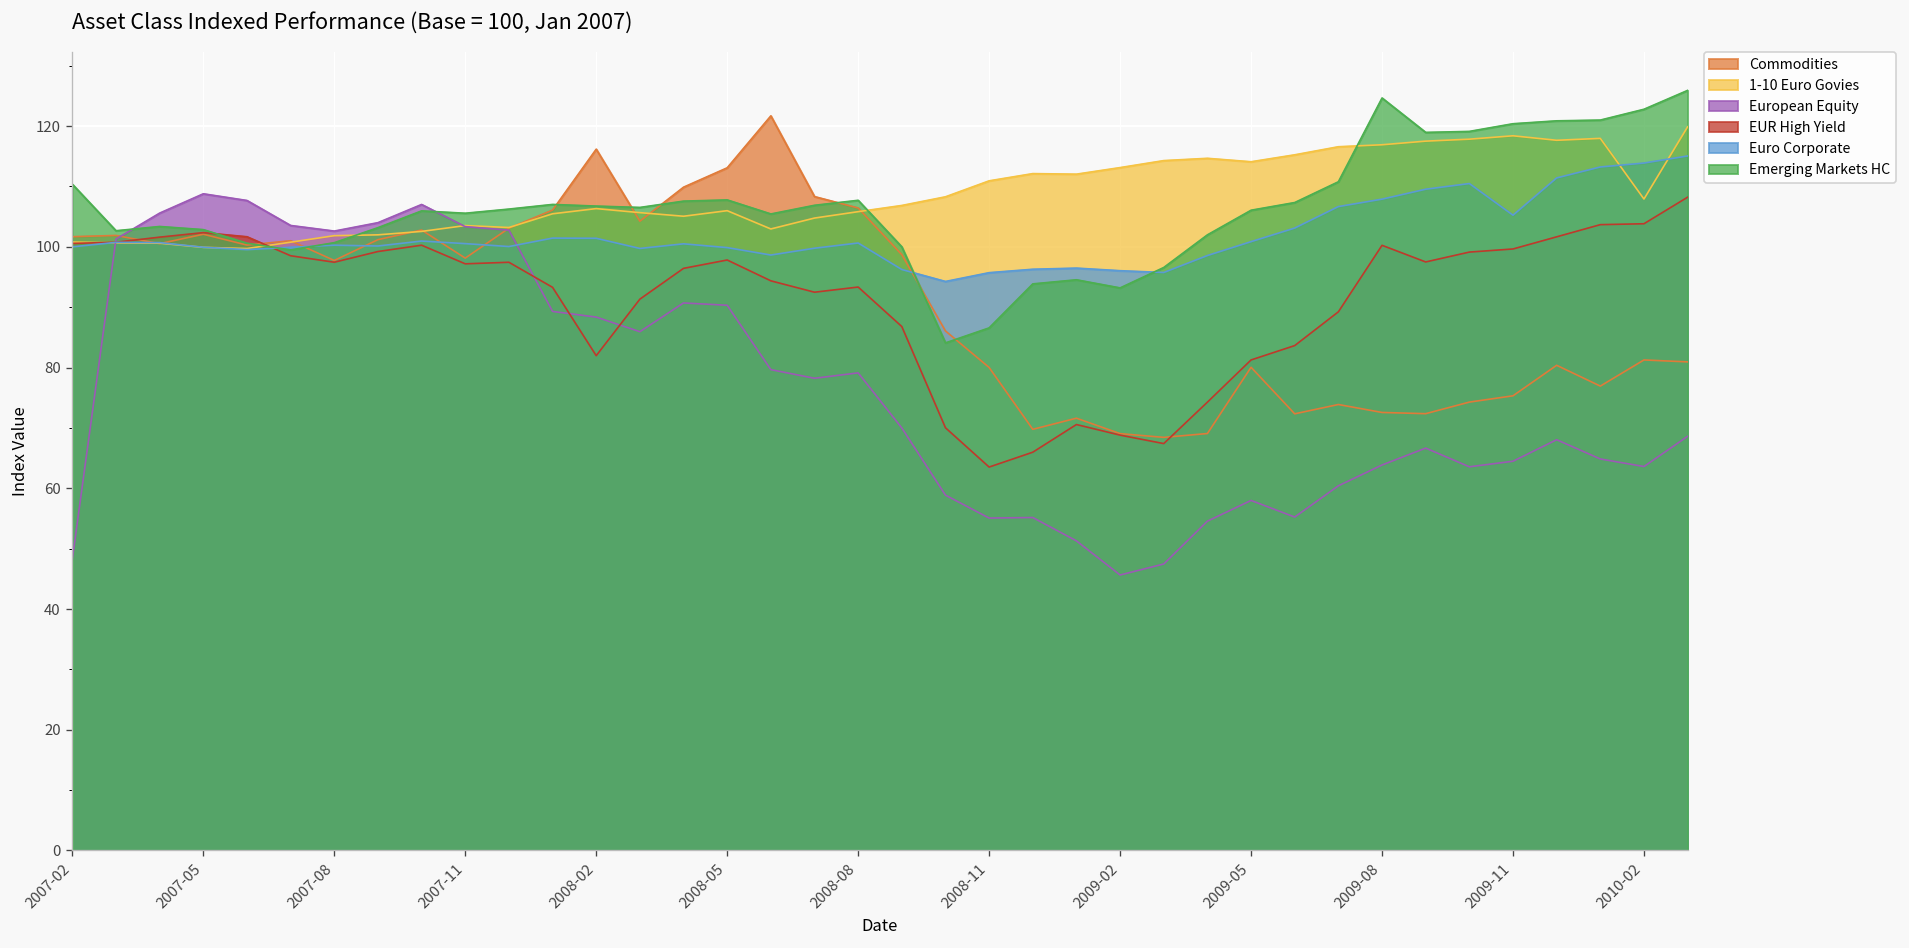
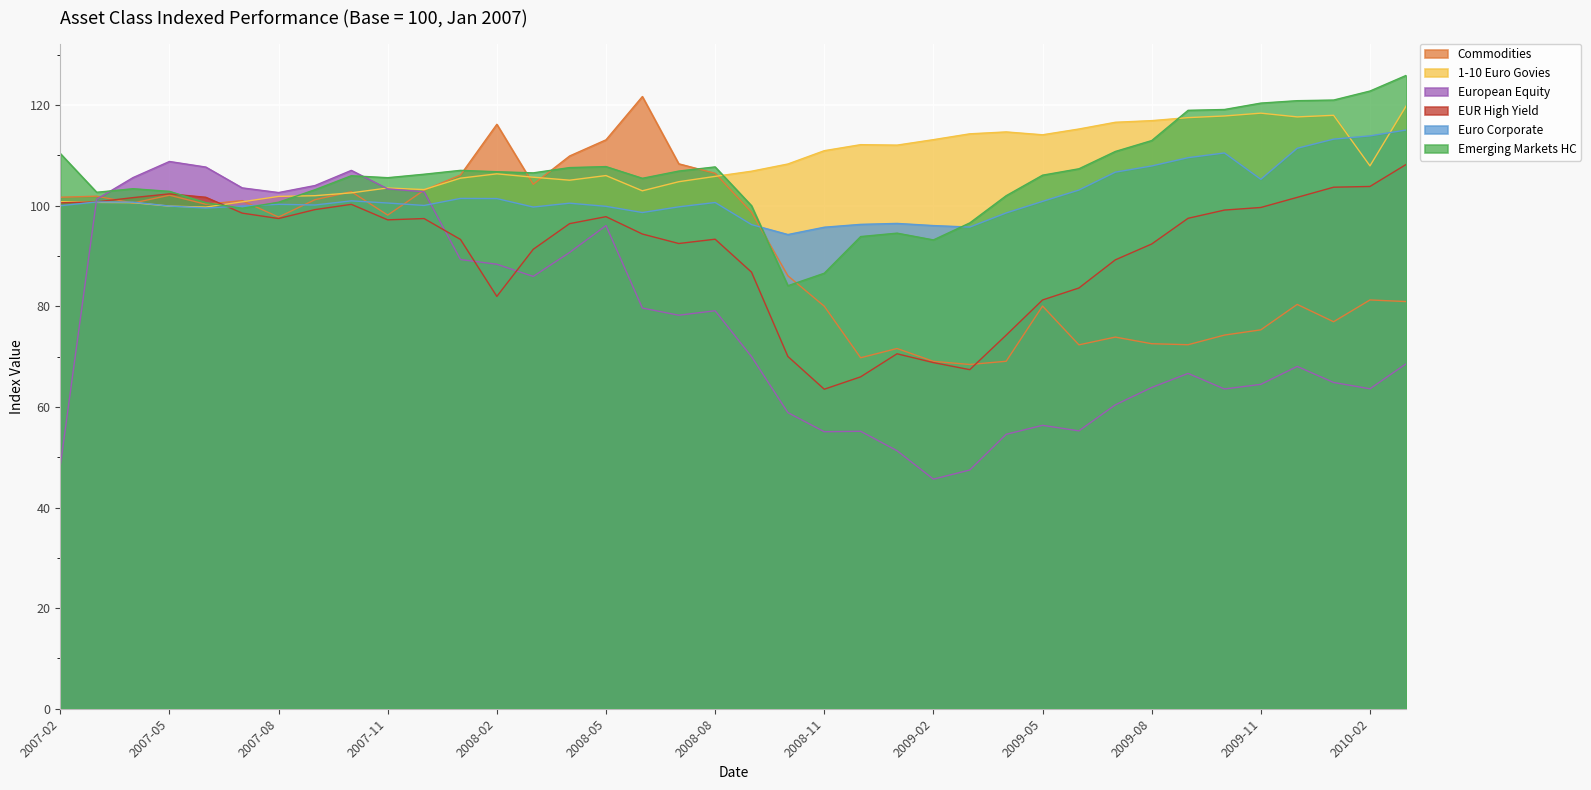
  {
    "Commodities": {
      "2007-02": 102,
      "2007-11": 98,
      "2008-02": 116,
      "2008-05": 113,
      "2008-08": 106,
      "2008-11": 80,
      "2009-05": 80,
      "2009-08": 73,
      "2009-11": 75,
      "2010-02": 81
    },
    "1-10 Euro Govies": {
      "2007-08": 102,
      "2008-05": 106,
      "2008-08": 106,
      "2008-11": 111,
      "2009-02": 113,
      "2009-05": 114,
      "2009-08": 117,
      "2009-11": 118,
      "2010-02": 108
    },
    "European Equity": {
      "2007-02": 48,
      "2007-05": 109,
      "2007-08": 103,
      "2008-02": 88,
-     "2008-05": 90,
+     "2008-05": 96,
      "2008-08": 79,
      "2008-11": 55,
      "2009-02": 46,
-     "2009-05": 58,
+     "2009-05": 56,
      "2009-08": 64,
      "2009-11": 64,
      "2010-02": 64
    },
    "EUR High Yield": {
      "2007-11": 97,
      "2008-02": 82,
      "2008-05": 98,
      "2008-08": 93,
      "2008-11": 64,
      "2009-05": 81,
-     "2009-08": 100,
+     "2009-08": 92,
      "2009-11": 100,
      "2010-02": 104
    },
    "Euro Corporate": {
      "2007-02": 100,
      "2007-11": 101,
      "2008-02": 101,
      "2008-05": 100,
      "2008-08": 101,
      "2008-11": 96,
      "2009-02": 96,
      "2009-05": 101,
      "2009-08": 108,
      "2009-11": 105,
      "2010-02": 114
    },
    "Emerging Markets HC": {
      "2007-02": 110,
      "2007-11": 106,
      "2008-05": 108,
      "2008-08": 108,
      "2008-11": 87,
      "2009-02": 93,
      "2009-05": 106,
-     "2009-08": 125,
+     "2009-08": 113,
      "2009-11": 120,
      "2010-02": 123
    }
  }
